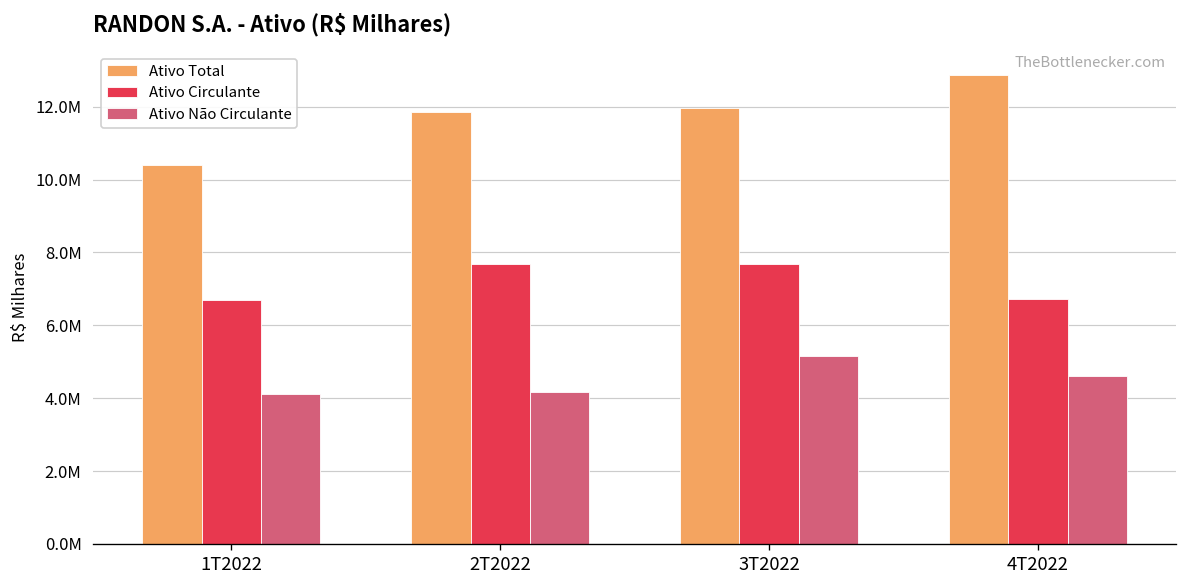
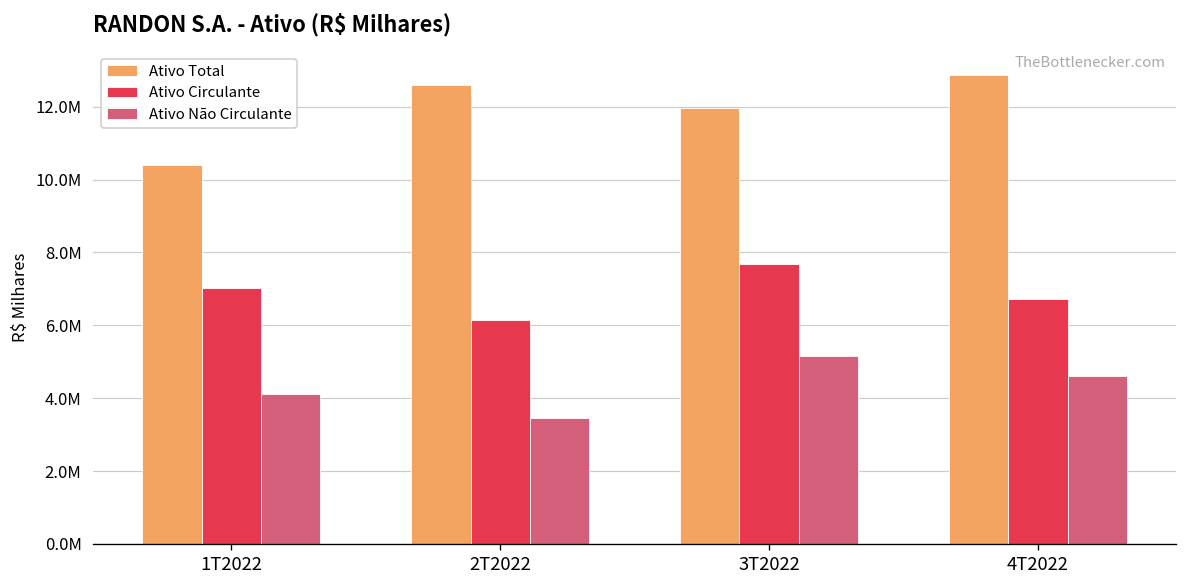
  {
    "Ativo Total": {
      "1T2022": 10400000,
-     "2T2022": 11900000,
+     "2T2022": 12600000,
      "3T2022": 12000000,
      "4T2022": 12900000
    },
    "Ativo Circulante": {
-     "1T2022": 6700000,
-     "2T2022": 7700000,
+     "1T2022": 7000000,
+     "2T2022": 6200000,
      "3T2022": 7700000,
      "4T2022": 6700000
    },
    "Ativo Não Circulante": {
      "1T2022": 4100000,
-     "2T2022": 4200000,
+     "2T2022": 3500000,
      "3T2022": 5200000,
      "4T2022": 4600000
    }
  }
